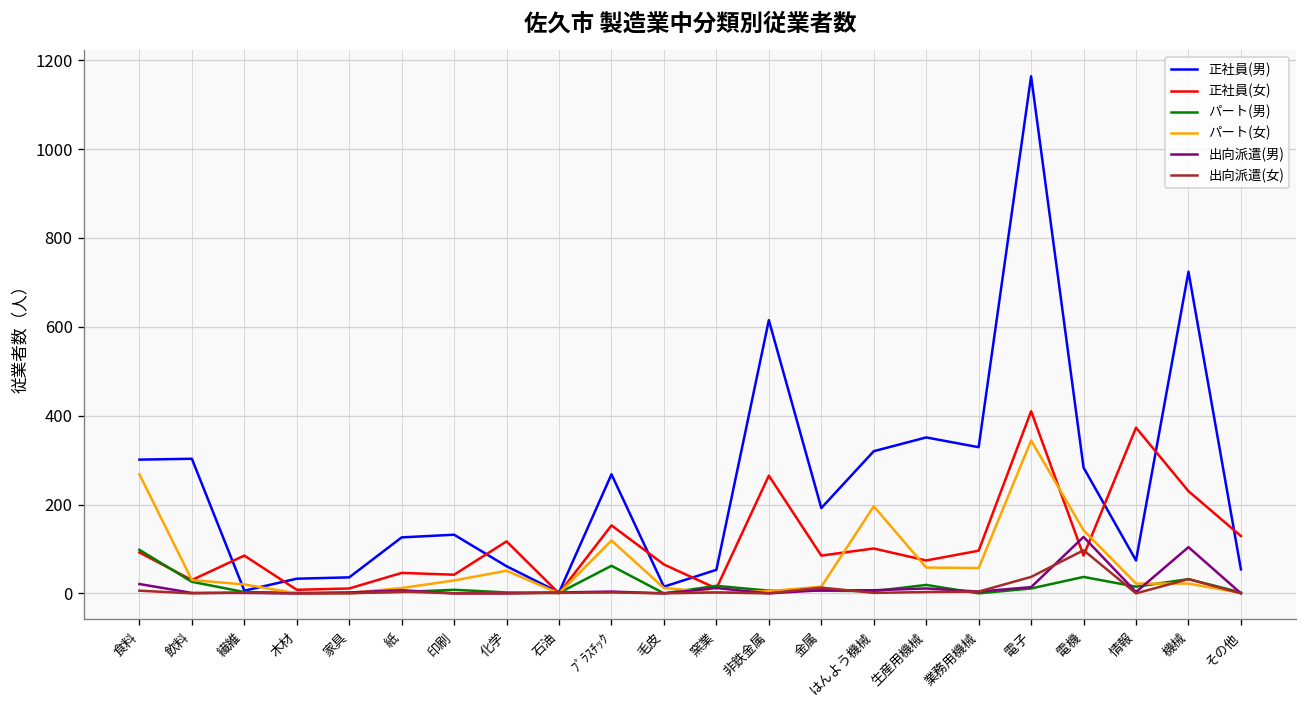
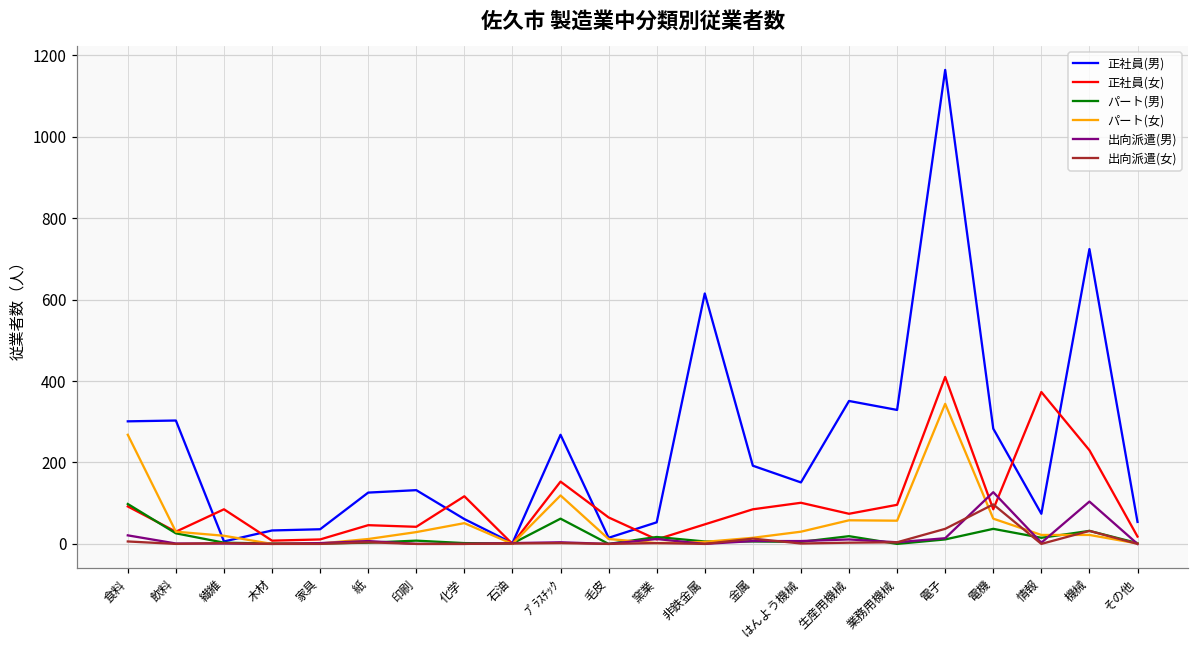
  {
    "正社員(男)": {
      "食料": 300,
      "飲料": 300,
      "木材": 30,
      "家具": 40,
      "紙": 130,
      "印刷": 130,
      "化学": 60,
      "ﾌﾟﾗｽﾁｯｸ": 270,
      "窯業": 50,
      "非鉄金属": 620,
      "金属": 190,
-     "はんよう機械": 320,
+     "はんよう機械": 150,
      "生産用機械": 350,
      "業務用機械": 330,
      "電子": 1160,
      "電機": 280,
      "情報": 70,
      "機械": 720,
      "その他": 50
    },
    "正社員(女)": {
      "繊維": 90,
      "木材": 10,
      "家具": 10,
      "紙": 50,
      "印刷": 40,
      "化学": 120,
      "ﾌﾟﾗｽﾁｯｸ": 150,
      "毛皮": 70,
-     "非鉄金属": 270,
+     "非鉄金属": 50,
      "金属": 90,
      "はんよう機械": 100,
      "生産用機械": 70,
      "業務用機械": 100,
      "電子": 410,
      "電機": 90,
      "情報": 370,
      "機械": 230,
-     "その他": 130
+     "その他": 20
    },
    "パート(男)": {
      "印刷": 10,
      "ﾌﾟﾗｽﾁｯｸ": 60,
      "生産用機械": 20,
      "電機": 40,
      "情報": 20
    },
    "パート(女)": {
      "食料": 270,
      "繊維": 20,
      "印刷": 30,
      "化学": 50,
      "ﾌﾟﾗｽﾁｯｸ": 120,
-     "はんよう機械": 200,
+     "はんよう機械": 30,
      "生産用機械": 60,
      "業務用機械": 60,
      "電子": 340,
-     "電機": 140,
+     "電機": 60,
      "情報": 20,
      "機械": 20
    },
    "出向派遣(男)": {
      "食料": 20,
      "生産用機械": 10,
      "電機": 130,
      "機械": 100
    },
    "出向派遣(女)": {
      "食料": 10,
      "生産用機械": 0,
      "電子": 40,
      "電機": 100
    }
  }
